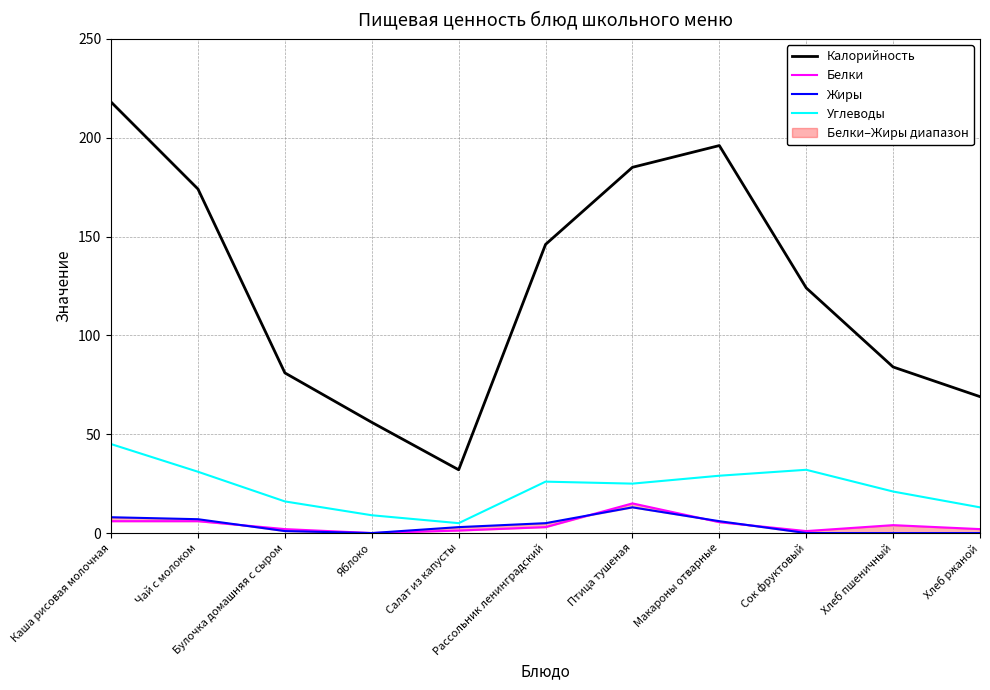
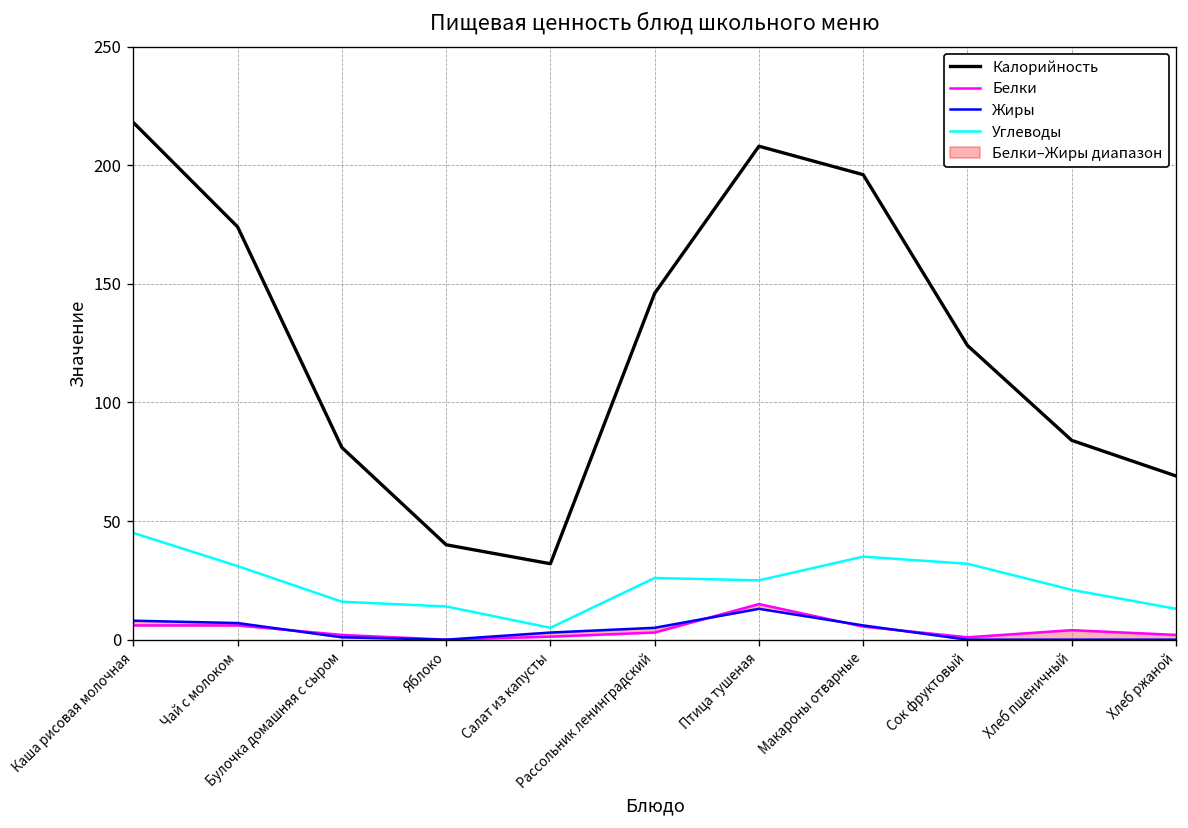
  {
    "Калорийность": {
      "Каша рисовая молочная": 218,
      "Чай с молоком": 174,
      "Булочка домашняя с сыром": 81,
-     "Яблоко": 56,
+     "Яблоко": 40,
      "Салат из капусты": 32,
      "Рассольник ленинградский": 146,
-     "Птица тушеная": 185,
+     "Птица тушеная": 208,
      "Макароны отварные": 196,
      "Сок фруктовый": 124,
      "Хлеб пшеничный": 84,
      "Хлеб ржаной": 69
    },
    "Белки": {
      "Каша рисовая молочная": 6,
      "Салат из капусты": 1,
      "Рассольник ленинградский": 3
    },
    "Жиры": {
      "Птица тушеная": 13,
      "Хлеб пшеничный": 0,
      "Хлеб ржаной": 0
    },
    "Углеводы": {
      "Каша рисовая молочная": 45,
      "Чай с молоком": 31,
      "Булочка домашняя с сыром": 16,
-     "Яблоко": 9,
+     "Яблоко": 14,
      "Салат из капусты": 5,
      "Рассольник ленинградский": 26,
      "Птица тушеная": 25,
-     "Макароны отварные": 29,
+     "Макароны отварные": 35,
      "Сок фруктовый": 32,
      "Хлеб пшеничный": 21,
      "Хлеб ржаной": 13
    }
  }
